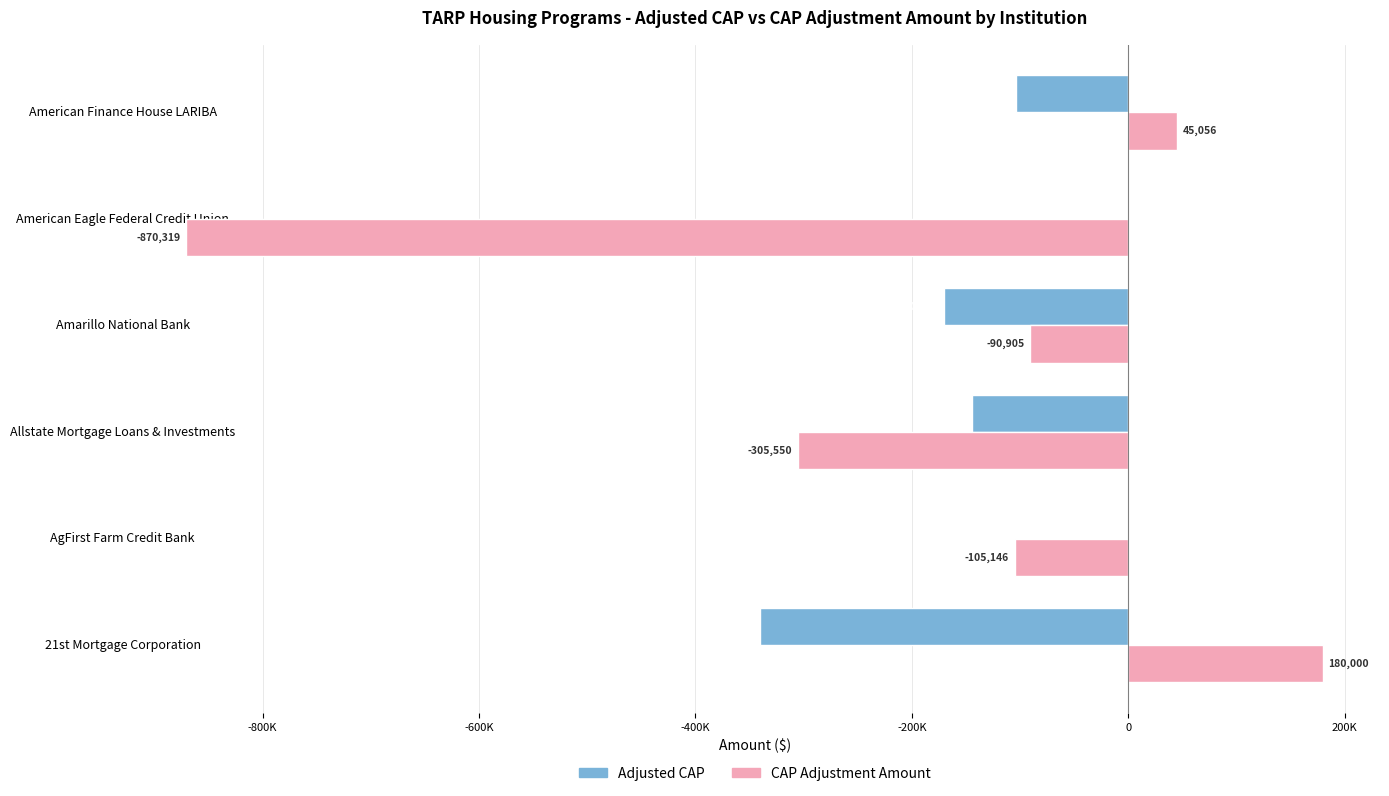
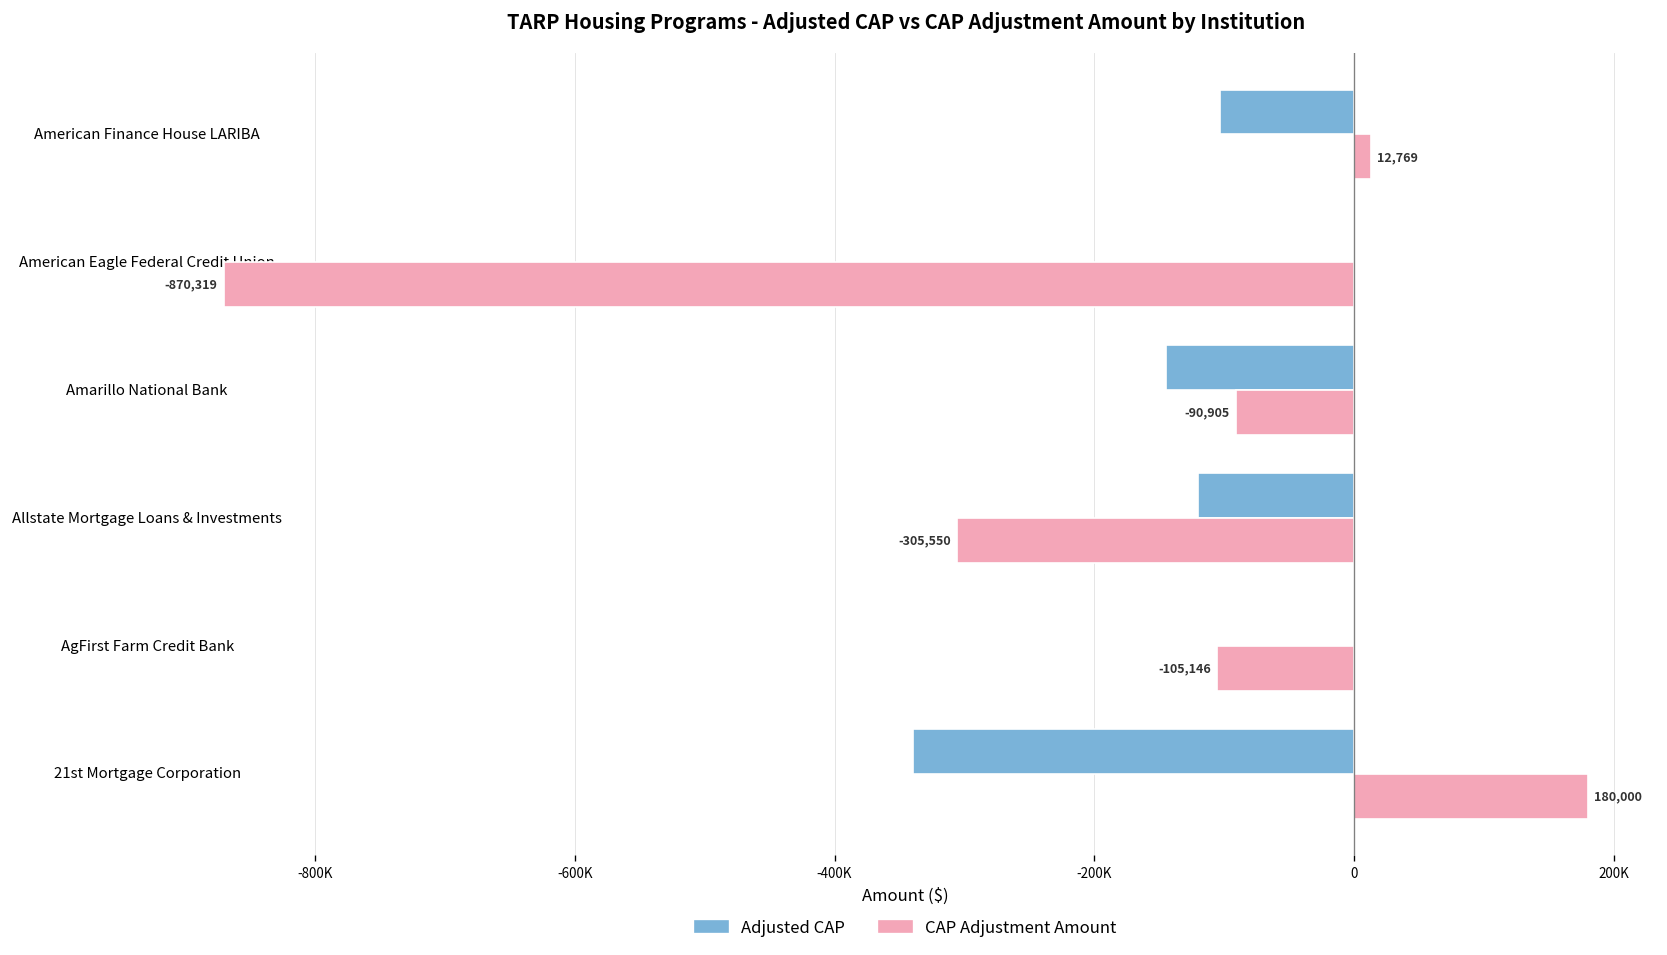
  {
    "Adjusted CAP": {
      "American Finance House LARIBA": "-104000",
      "American Eagle Federal Credit Union": "0",
-     "Amarillo National Bank": "-170000",
-     "Allstate Mortgage Loans & Investments": "-145000",
+     "Amarillo National Bank": "-145000",
+     "Allstate Mortgage Loans & Investments": "-120000",
      "AgFirst Farm Credit Bank": "0",
      "21st Mortgage Corporation": "-340000"
    },
    "CAP Adjustment Amount": {
-     "American Finance House LARIBA": "45,056",
+     "American Finance House LARIBA": "12,769",
      "American Eagle Federal Credit Union": "-870,319",
      "Amarillo National Bank": "-90,905",
      "Allstate Mortgage Loans & Investments": "-305,550",
      "AgFirst Farm Credit Bank": "-105,146",
      "21st Mortgage Corporation": "180,000"
    }
  }
